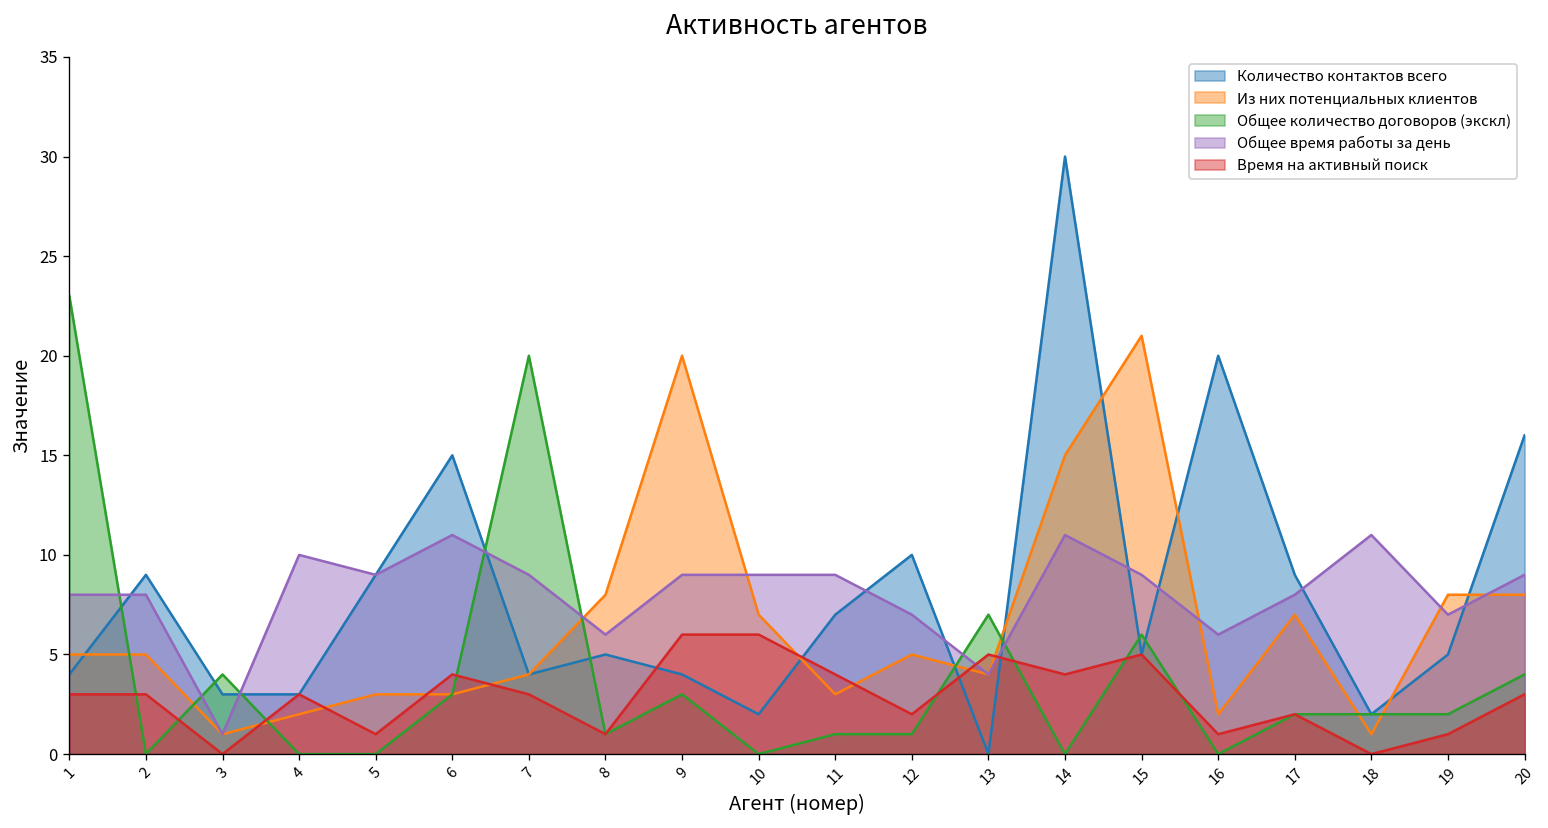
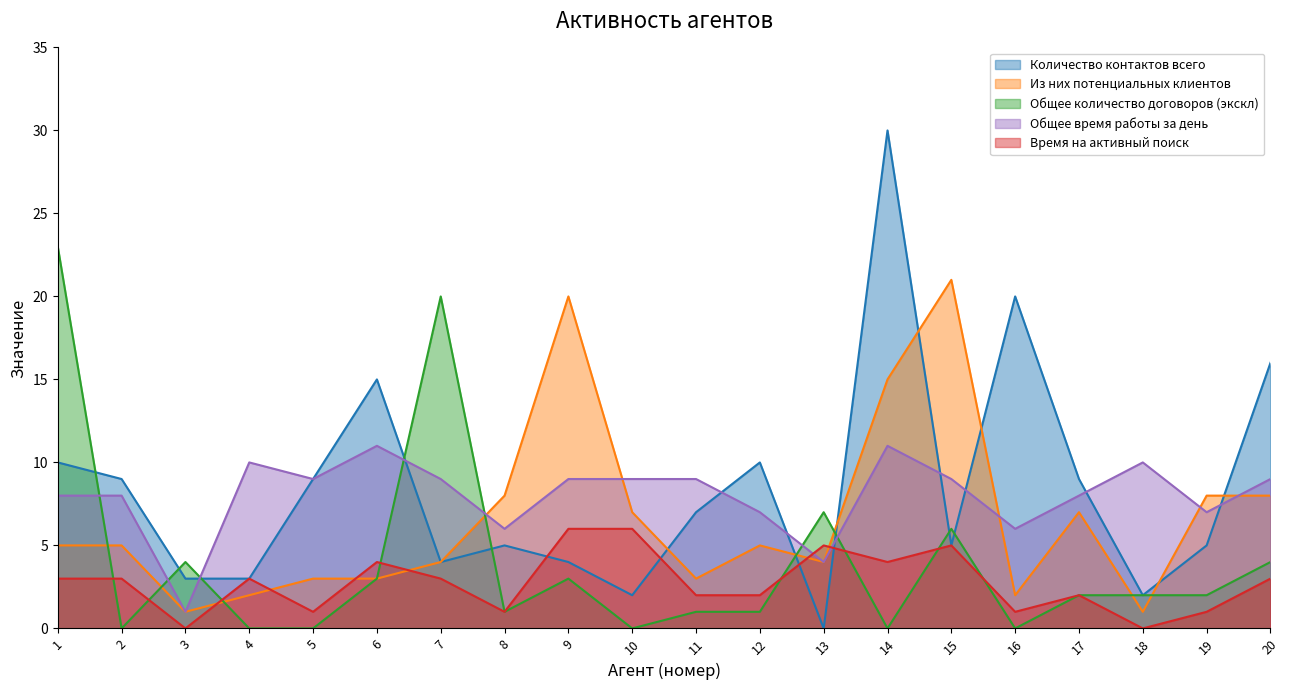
  {
    "Количество контактов всего": {
-     "1": 4,
+     "1": 10,
      "2": 9,
      "3": 3,
      "6": 15,
      "8": 5,
      "9": 4,
      "10": 2,
      "11": 7,
      "12": 10,
      "13": 0,
      "14": 30,
      "16": 20,
      "17": 9,
      "19": 5,
      "20": 16
    },
    "Из них потенциальных клиентов": {
      "1": 5,
      "2": 5,
      "4": 2,
      "5": 3,
      "8": 8,
      "9": 20,
      "10": 7,
      "11": 3,
      "12": 5,
      "14": 15,
      "15": 21,
      "16": 2,
      "17": 7,
      "18": 1,
      "19": 8,
      "20": 8
    },
    "Общее количество договоров (экскл)": {
      "1": 23,
      "2": 0,
      "3": 4,
      "4": 0,
      "5": 0,
      "7": 20,
      "9": 3,
      "10": 0,
      "11": 1,
      "12": 1,
      "13": 7,
      "14": 0,
      "15": 6,
      "16": 0,
      "19": 2,
      "20": 4
    },
    "Общее время работы за день": {
      "1": 8,
      "2": 8,
      "4": 10,
      "6": 11,
      "7": 9,
      "8": 6,
      "9": 9,
      "10": 9,
      "11": 9,
      "12": 7,
      "14": 11,
      "15": 9,
      "16": 6,
      "17": 8,
-     "18": 11,
+     "18": 10,
      "19": 7,
      "20": 9
    },
    "Время на активный поиск": {
      "1": 3,
      "2": 3,
      "3": 0,
      "5": 1,
      "6": 4,
      "7": 3,
      "9": 6,
      "10": 6,
-     "11": 4,
+     "11": 2,
      "12": 2,
      "13": 5,
      "14": 4,
      "16": 1,
      "18": 0,
      "19": 1,
      "20": 3
    }
  }
